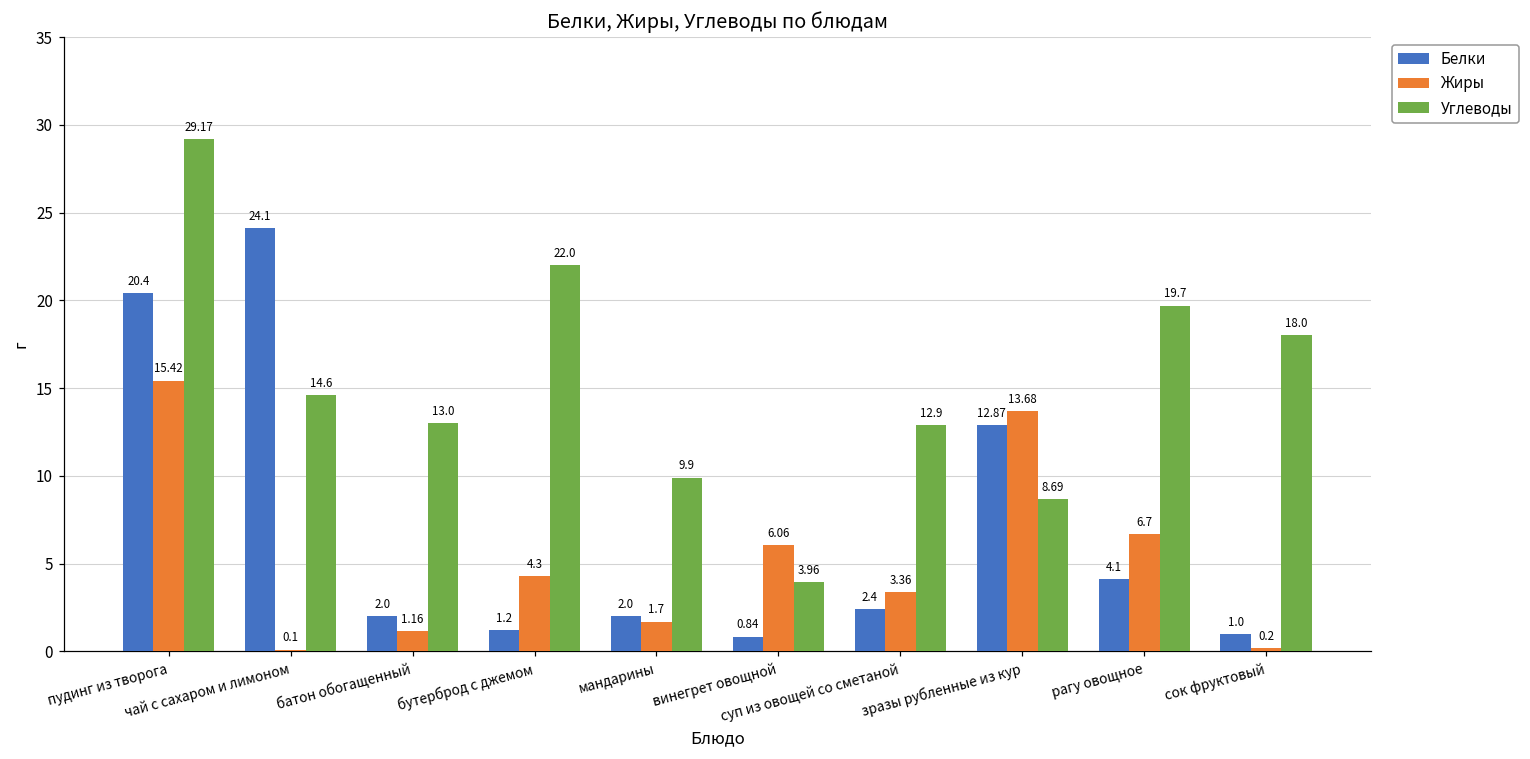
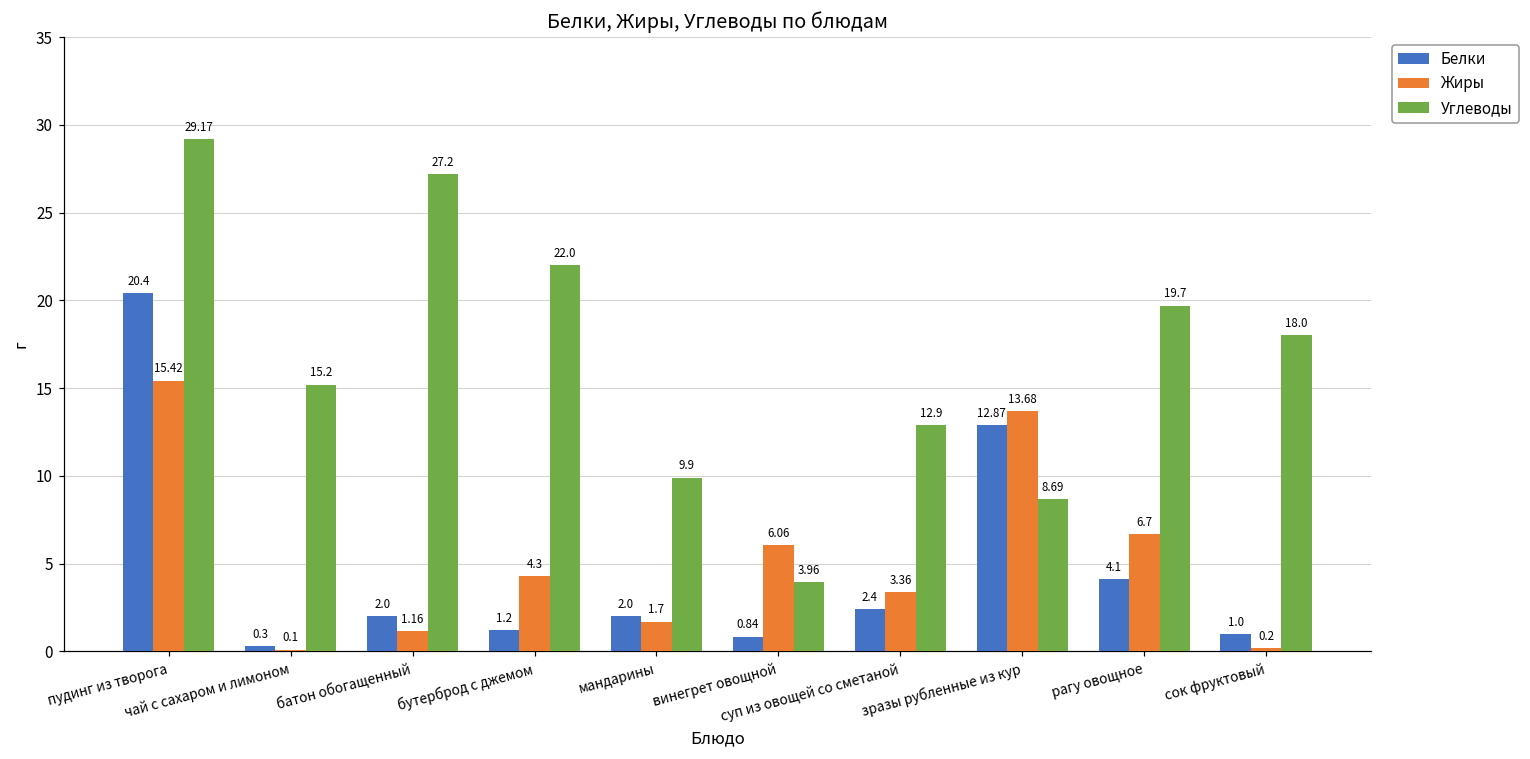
  {
    "Белки": {
      "пудинг из творога": 20.4,
-     "чай с сахаром и лимоном": 24.1,
+     "чай с сахаром и лимоном": 0.3,
      "батон обогащенный": 2.0,
      "бутерброд с джемом": 1.2,
      "мандарины": 2.0,
      "винегрет овощной": 0.84,
      "суп из овощей со сметаной": 2.4,
      "зразы рубленные из кур": 12.87,
      "рагу овощное": 4.1,
      "сок фруктовый": 1.0
    },
    "Жиры": {
      "пудинг из творога": 15.42,
      "чай с сахаром и лимоном": 0.1,
      "батон обогащенный": 1.16,
      "бутерброд с джемом": 4.3,
      "мандарины": 1.7,
      "винегрет овощной": 6.06,
      "суп из овощей со сметаной": 3.36,
      "зразы рубленные из кур": 13.68,
      "рагу овощное": 6.7,
      "сок фруктовый": 0.2
    },
    "Углеводы": {
      "пудинг из творога": 29.17,
-     "чай с сахаром и лимоном": 14.6,
-     "батон обогащенный": 13.0,
+     "чай с сахаром и лимоном": 15.2,
+     "батон обогащенный": 27.2,
      "бутерброд с джемом": 22.0,
      "мандарины": 9.9,
      "винегрет овощной": 3.96,
      "суп из овощей со сметаной": 12.9,
      "зразы рубленные из кур": 8.69,
      "рагу овощное": 19.7,
      "сок фруктовый": 18.0
    }
  }
